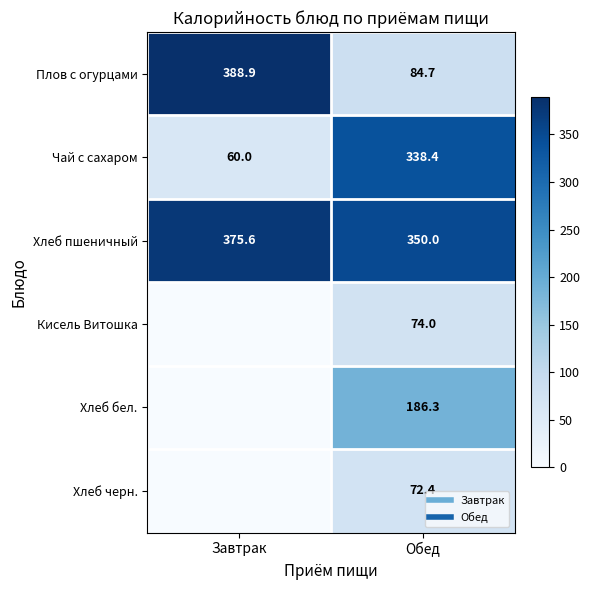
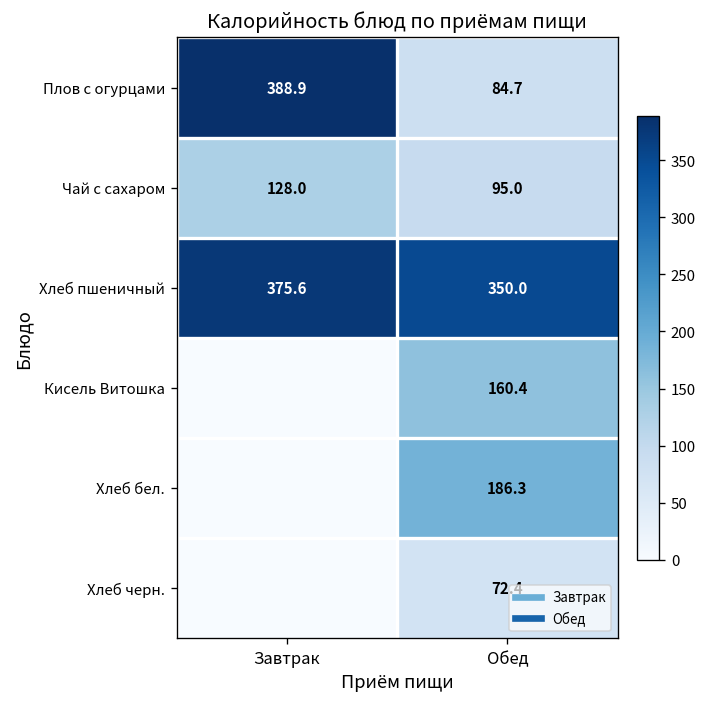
  {
    "Плов с огурцами": {
      "Завтрак": 388.9,
      "Обед": 84.7
    },
    "Чай с сахаром": {
-     "Завтрак": 60.0,
-     "Обед": 338.4
+     "Завтрак": 128.0,
+     "Обед": 95.0
    },
    "Хлеб пшеничный": {
      "Завтрак": 375.6,
      "Обед": 350.0
    },
    "Кисель Витошка": {
-     "Обед": 74.0
+     "Обед": 160.4
    },
    "Хлеб бел.": {
      "Обед": 186.3
    }
  }
